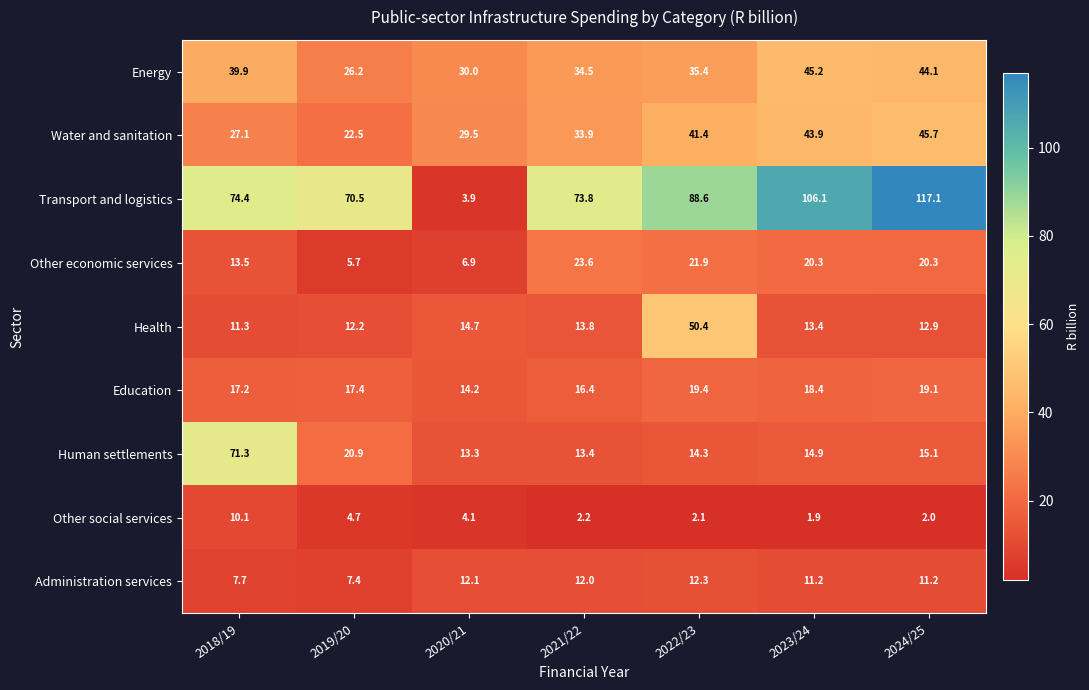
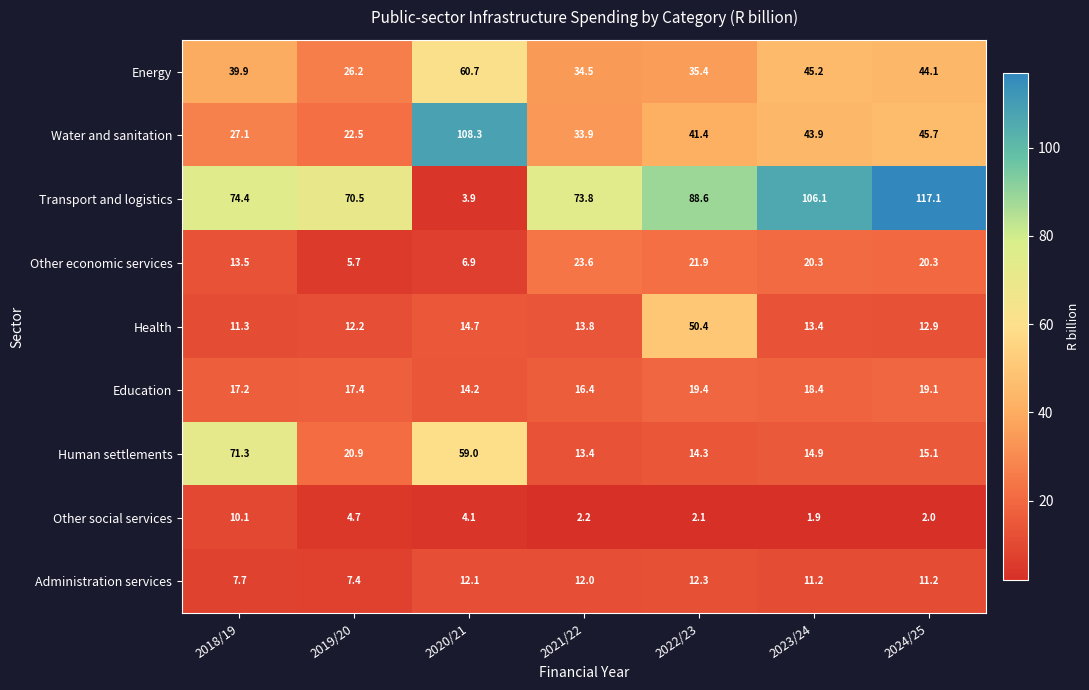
  {
    "Energy": {
      "2018/19": 39.9,
      "2019/20": 26.2,
-     "2020/21": 30.0,
+     "2020/21": 60.7,
      "2021/22": 34.5,
      "2022/23": 35.4,
      "2023/24": 45.2,
      "2024/25": 44.1
    },
    "Water and sanitation": {
      "2018/19": 27.1,
      "2019/20": 22.5,
-     "2020/21": 29.5,
+     "2020/21": 108.3,
      "2021/22": 33.9,
      "2022/23": 41.4,
      "2023/24": 43.9,
      "2024/25": 45.7
    },
    "Transport and logistics": {
      "2018/19": 74.4,
      "2019/20": 70.5,
      "2020/21": 3.9,
      "2021/22": 73.8,
      "2022/23": 88.6,
      "2023/24": 106.1,
      "2024/25": 117.1
    },
    "Other economic services": {
      "2018/19": 13.5,
      "2019/20": 5.7,
      "2020/21": 6.9,
      "2021/22": 23.6,
      "2022/23": 21.9,
      "2023/24": 20.3,
      "2024/25": 20.3
    },
    "Health": {
      "2018/19": 11.3,
      "2019/20": 12.2,
      "2020/21": 14.7,
      "2021/22": 13.8,
      "2022/23": 50.4,
      "2023/24": 13.4,
      "2024/25": 12.9
    },
    "Education": {
      "2018/19": 17.2,
      "2019/20": 17.4,
      "2020/21": 14.2,
      "2021/22": 16.4,
      "2022/23": 19.4,
      "2023/24": 18.4,
      "2024/25": 19.1
    },
    "Human settlements": {
      "2018/19": 71.3,
      "2019/20": 20.9,
-     "2020/21": 13.3,
+     "2020/21": 59.0,
      "2021/22": 13.4,
      "2022/23": 14.3,
      "2023/24": 14.9,
      "2024/25": 15.1
    },
    "Other social services": {
      "2018/19": 10.1,
      "2019/20": 4.7,
      "2020/21": 4.1,
      "2021/22": 2.2,
      "2022/23": 2.1,
      "2023/24": 1.9,
      "2024/25": 2.0
    },
    "Administration services": {
      "2018/19": 7.7,
      "2019/20": 7.4,
      "2020/21": 12.1,
      "2021/22": 12.0,
      "2022/23": 12.3,
      "2023/24": 11.2,
      "2024/25": 11.2
    }
  }
